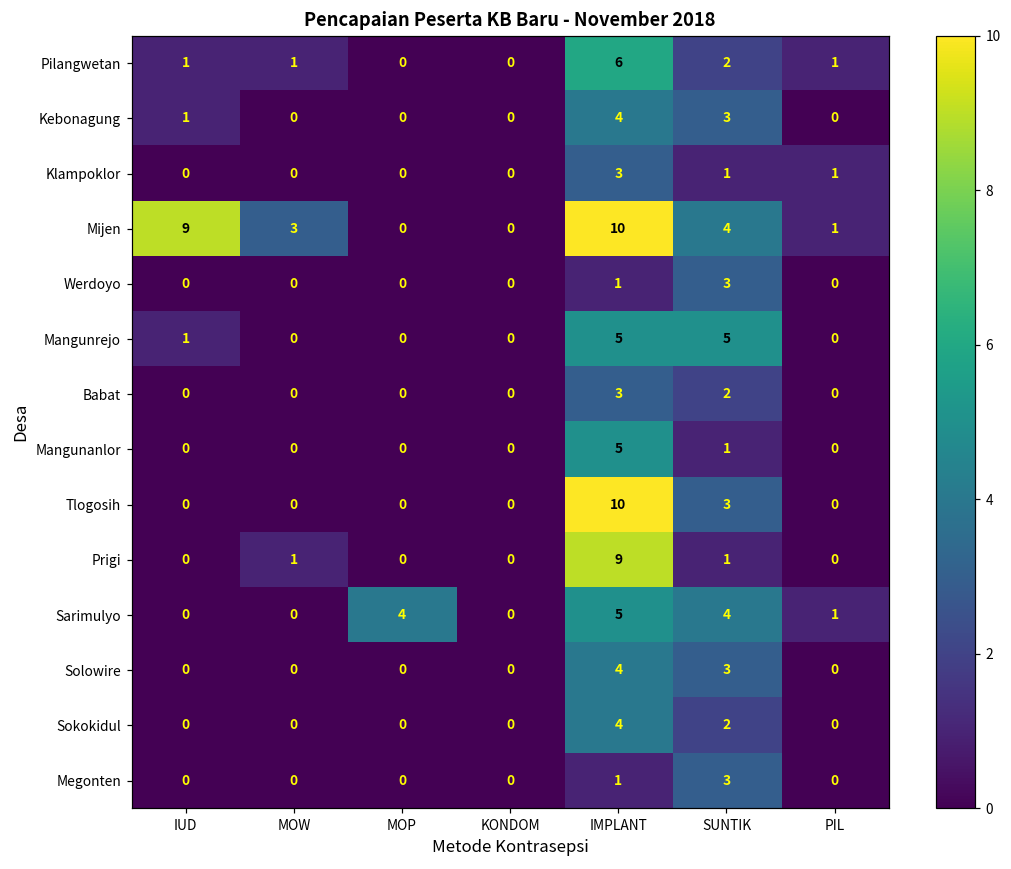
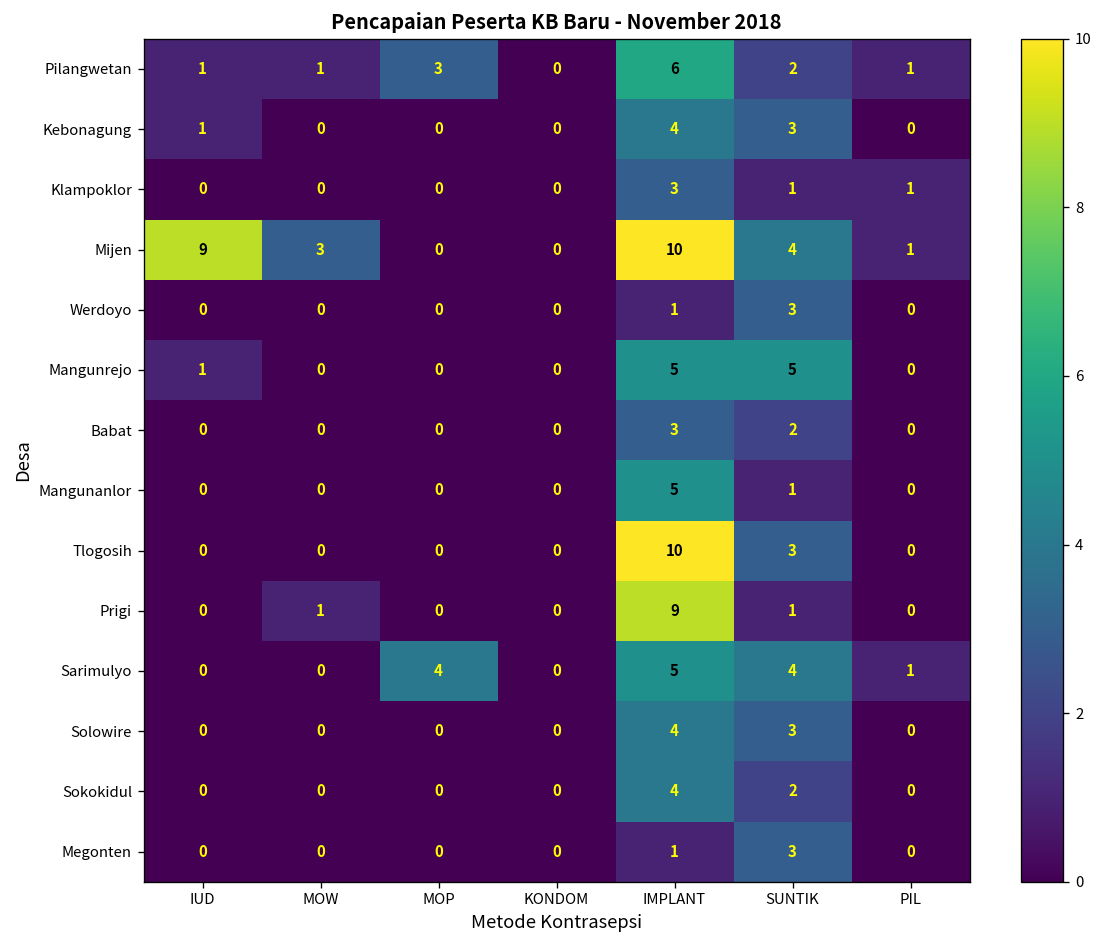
  {
    "Pilangwetan": {
      "IUD": 1,
      "MOW": 1,
-     "MOP": 0,
+     "MOP": 3,
      "KONDOM": 0,
      "IMPLANT": 6,
      "SUNTIK": 2,
      "PIL": 1
    },
    "Kebonagung": {
      "IUD": 1,
      "MOW": 0,
      "MOP": 0,
      "KONDOM": 0,
      "IMPLANT": 4,
      "SUNTIK": 3,
      "PIL": 0
    },
    "Klampoklor": {
      "IUD": 0,
      "MOW": 0,
      "MOP": 0,
      "KONDOM": 0,
      "IMPLANT": 3,
      "SUNTIK": 1,
      "PIL": 1
    },
    "Mijen": {
      "IUD": 9,
      "MOW": 3,
      "MOP": 0,
      "KONDOM": 0,
      "IMPLANT": 10,
      "SUNTIK": 4,
      "PIL": 1
    },
    "Werdoyo": {
      "IUD": 0,
      "MOW": 0,
      "MOP": 0,
      "KONDOM": 0,
      "IMPLANT": 1,
      "SUNTIK": 3,
      "PIL": 0
    },
    "Mangunrejo": {
      "IUD": 1,
      "MOW": 0,
      "MOP": 0,
      "KONDOM": 0,
      "IMPLANT": 5,
      "SUNTIK": 5,
      "PIL": 0
    },
    "Babat": {
      "IUD": 0,
      "MOW": 0,
      "MOP": 0,
      "KONDOM": 0,
      "IMPLANT": 3,
      "SUNTIK": 2,
      "PIL": 0
    },
    "Mangunanlor": {
      "IUD": 0,
      "MOW": 0,
      "MOP": 0,
      "KONDOM": 0,
      "IMPLANT": 5,
      "SUNTIK": 1,
      "PIL": 0
    },
    "Tlogosih": {
      "IUD": 0,
      "MOW": 0,
      "MOP": 0,
      "KONDOM": 0,
      "IMPLANT": 10,
      "SUNTIK": 3,
      "PIL": 0
    },
    "Prigi": {
      "IUD": 0,
      "MOW": 1,
      "MOP": 0,
      "KONDOM": 0,
      "IMPLANT": 9,
      "SUNTIK": 1,
      "PIL": 0
    },
    "Sarimulyo": {
      "IUD": 0,
      "MOW": 0,
      "MOP": 4,
      "KONDOM": 0,
      "IMPLANT": 5,
      "SUNTIK": 4,
      "PIL": 1
    },
    "Solowire": {
      "IUD": 0,
      "MOW": 0,
      "MOP": 0,
      "KONDOM": 0,
      "IMPLANT": 4,
      "SUNTIK": 3,
      "PIL": 0
    },
    "Sokokidul": {
      "IUD": 0,
      "MOW": 0,
      "MOP": 0,
      "KONDOM": 0,
      "IMPLANT": 4,
      "SUNTIK": 2,
      "PIL": 0
    },
    "Megonten": {
      "IUD": 0,
      "MOW": 0,
      "MOP": 0,
      "KONDOM": 0,
      "IMPLANT": 1,
      "SUNTIK": 3,
      "PIL": 0
    }
  }
